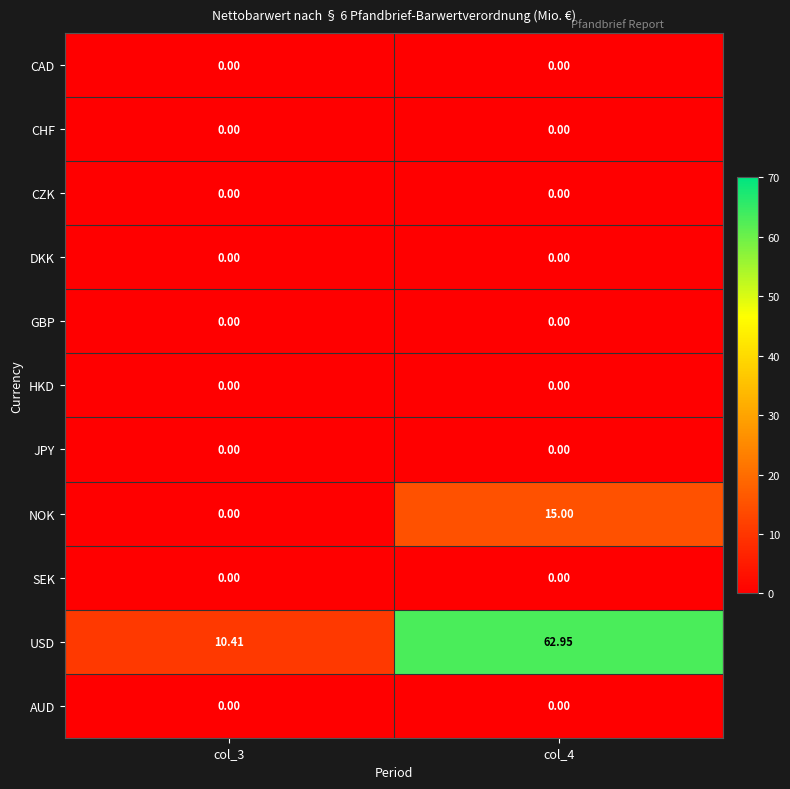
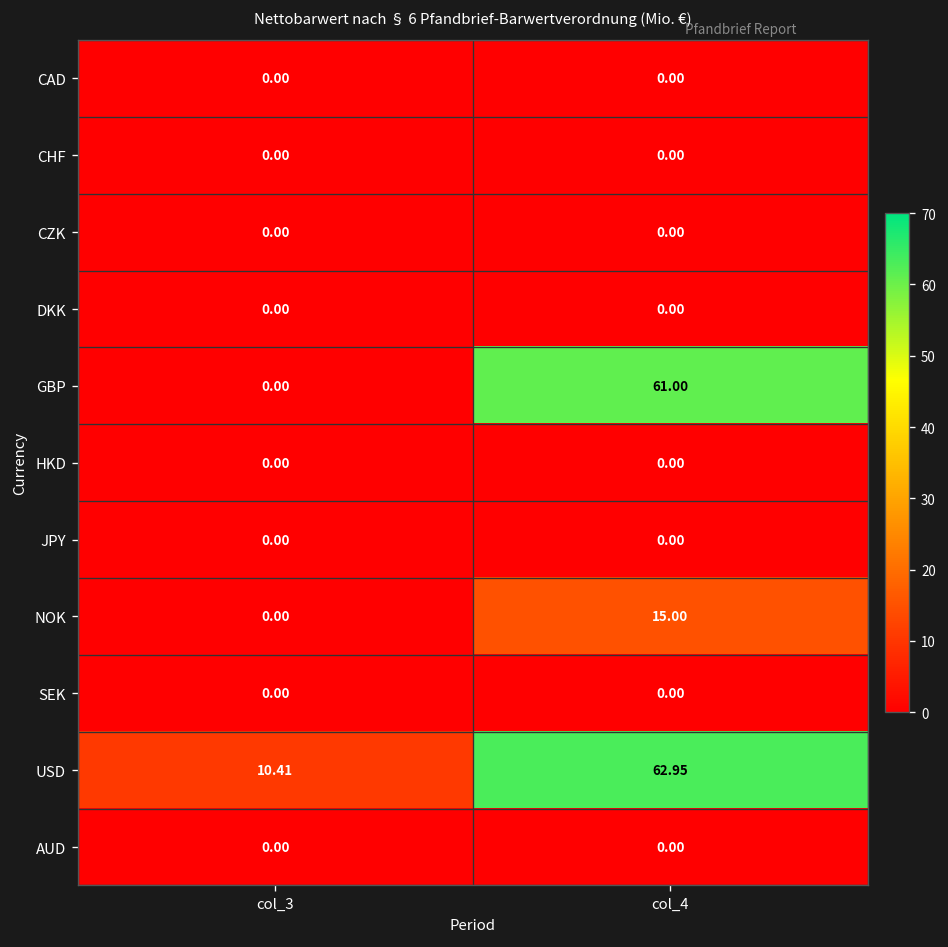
  {
    "CAD": {
      "col_3": 0.00,
      "col_4": 0.00
    },
    "CHF": {
      "col_3": 0.00,
      "col_4": 0.00
    },
    "CZK": {
      "col_3": 0.00,
      "col_4": 0.00
    },
    "DKK": {
      "col_3": 0.00,
      "col_4": 0.00
    },
    "GBP": {
      "col_3": 0.00,
-     "col_4": 0.00
+     "col_4": 61.00
    },
    "HKD": {
      "col_3": 0.00,
      "col_4": 0.00
    },
    "JPY": {
      "col_3": 0.00,
      "col_4": 0.00
    },
    "NOK": {
      "col_3": 0.00,
      "col_4": 15.00
    },
    "SEK": {
      "col_3": 0.00,
      "col_4": 0.00
    },
    "USD": {
      "col_3": 10.41,
      "col_4": 62.95
    },
    "AUD": {
      "col_3": 0.00,
      "col_4": 0.00
    }
  }
